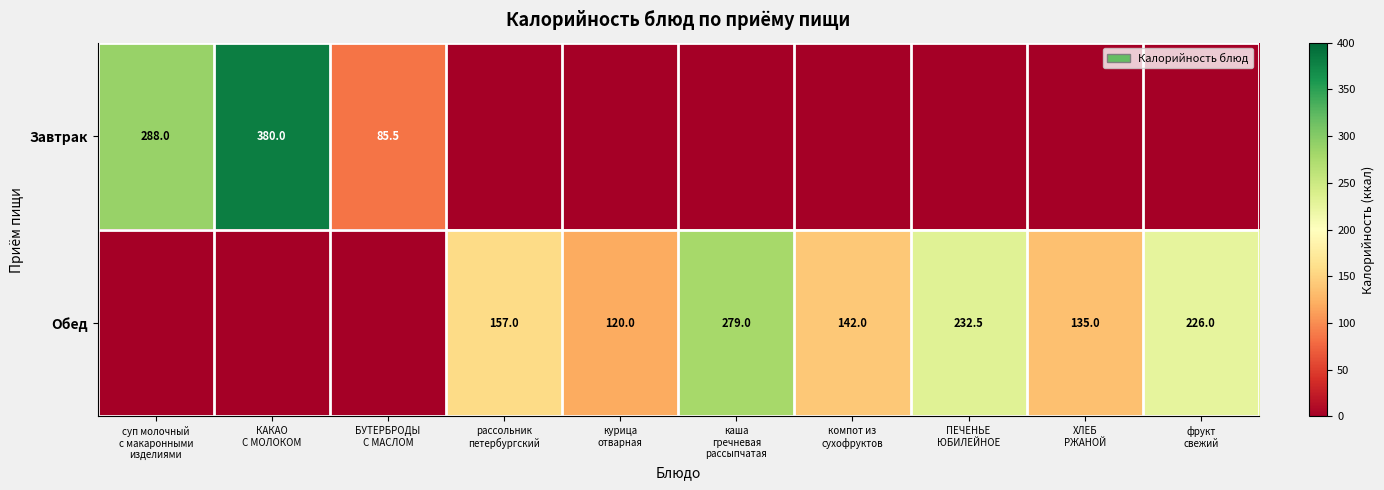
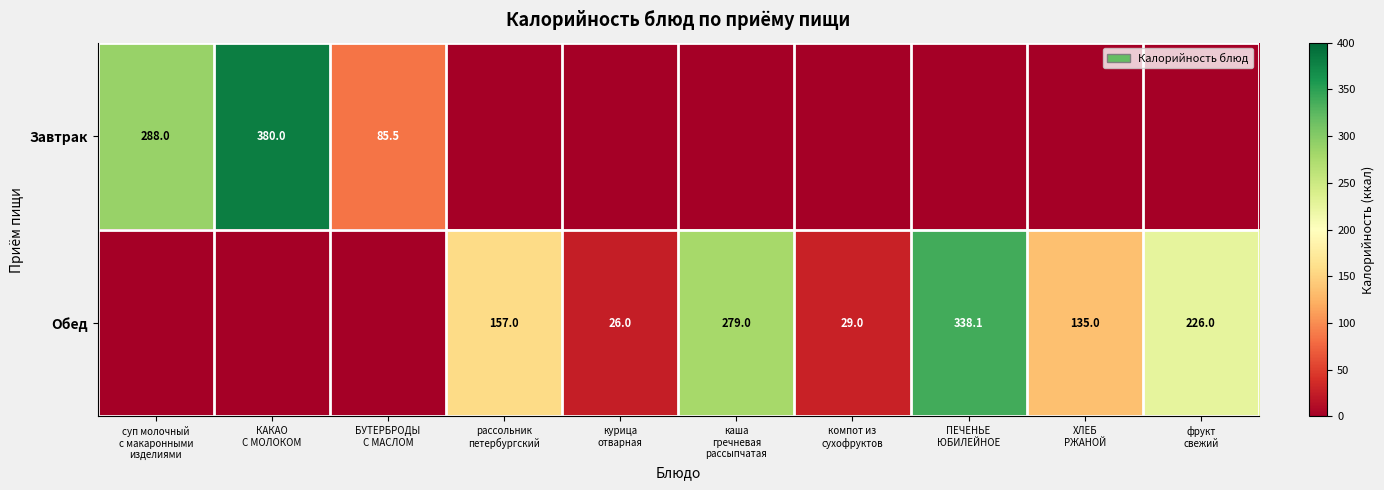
  {
    "Завтрак": {
      "суп молочный с макаронными изделиями": 288.0,
      "КАКАО С МОЛОКОМ": 380.0,
      "БУТЕРБРОДЫ С МАСЛОМ": 85.5
    },
    "Обед": {
      "рассольник петербургский": 157.0,
-     "курица отварная": 120.0,
+     "курица отварная": 26.0,
      "каша гречневая рассыпчатая": 279.0,
-     "компот из сухофруктов": 142.0,
-     "ПЕЧЕНЬЕ ЮБИЛЕЙНОЕ": 232.5,
+     "компот из сухофруктов": 29.0,
+     "ПЕЧЕНЬЕ ЮБИЛЕЙНОЕ": 338.1,
      "ХЛЕБ РЖАНОЙ": 135.0,
      "фрукт свежий": 226.0
    }
  }
